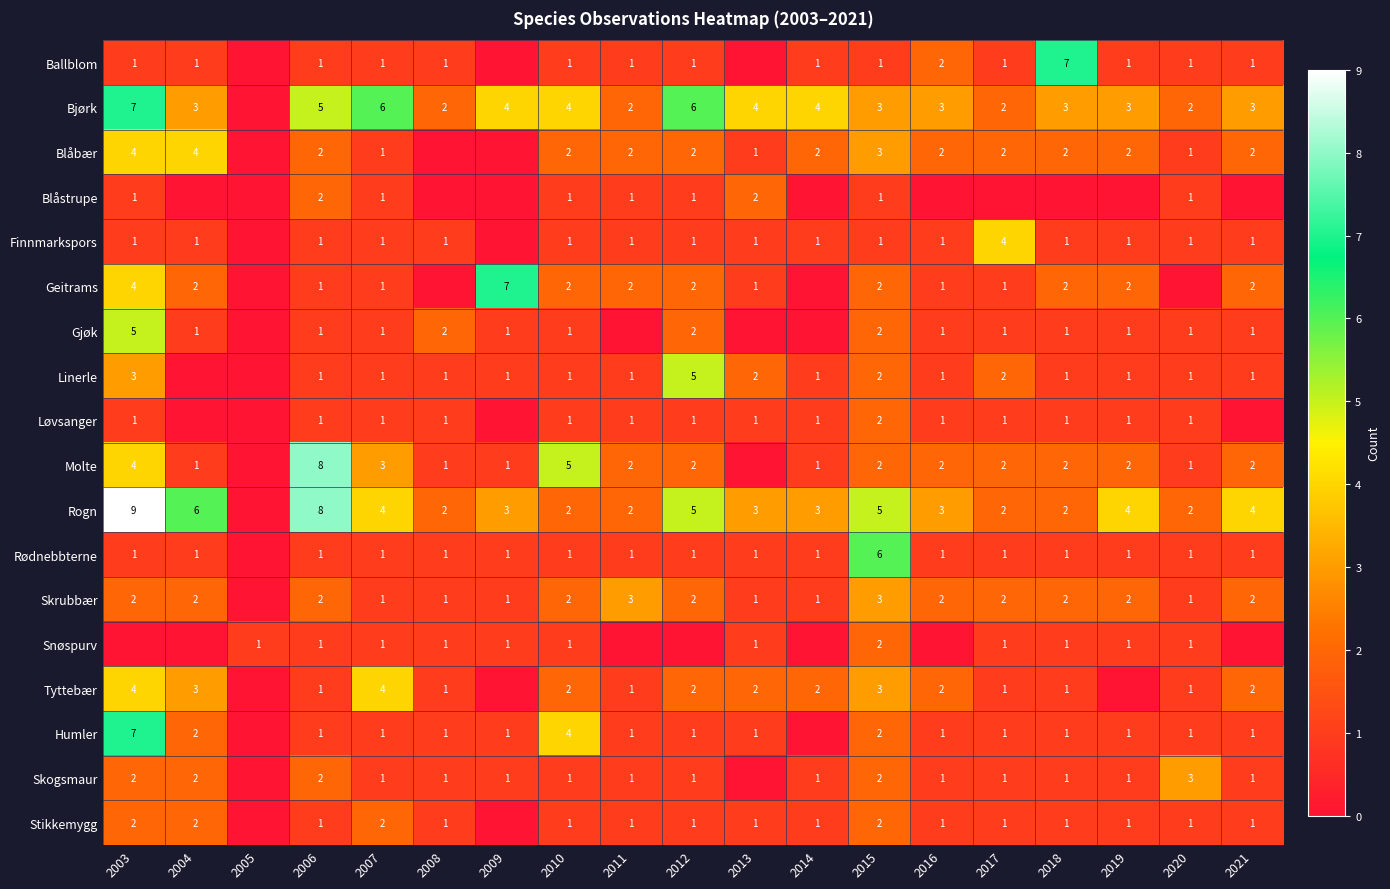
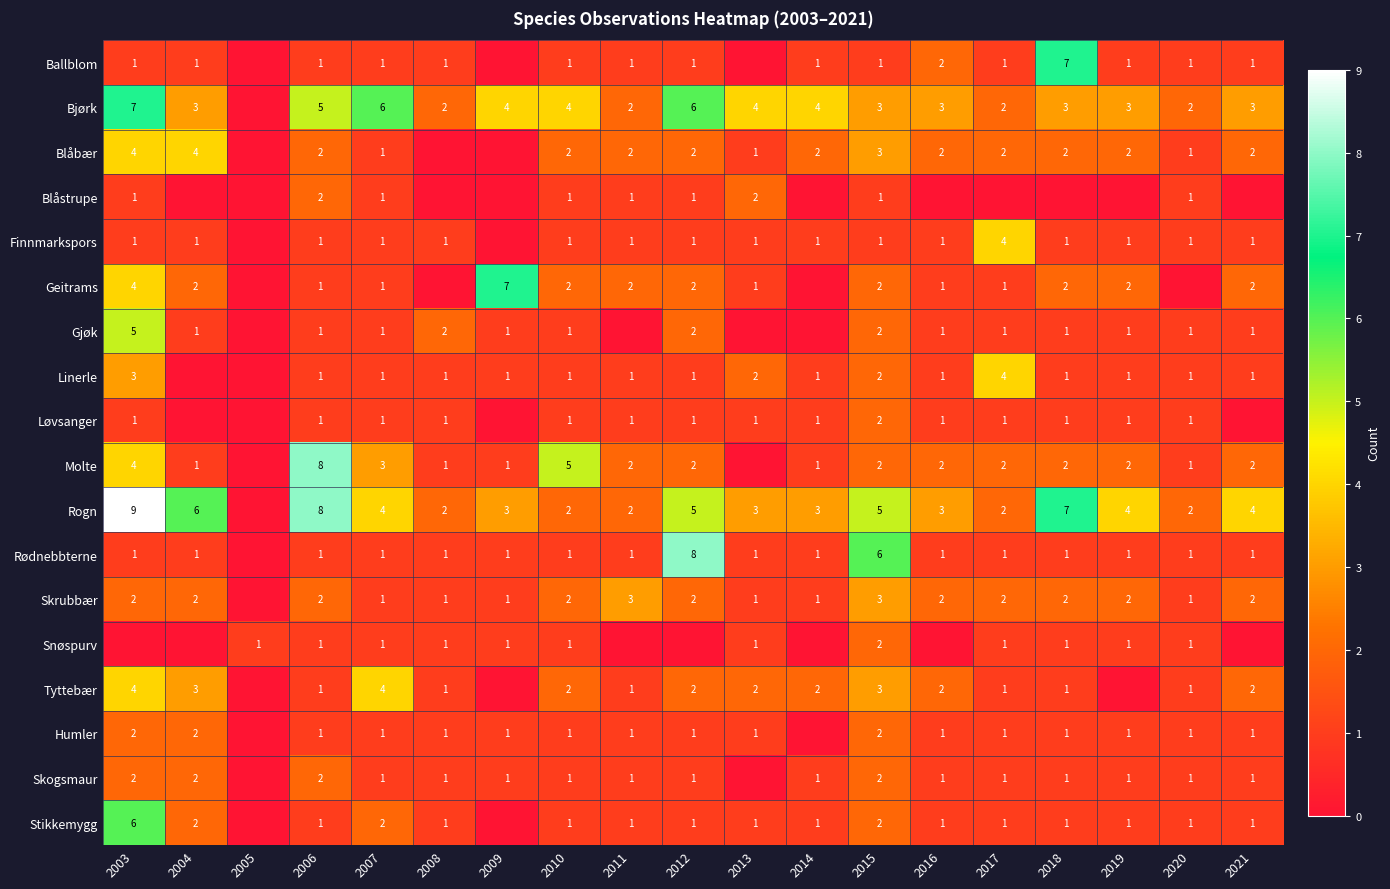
  {
    "Linerle": {
      "2003": 3,
      "2006": 1,
      "2007": 1,
      "2008": 1,
      "2009": 1,
      "2010": 1,
      "2011": 1,
-     "2012": 5,
+     "2012": 1,
      "2013": 2,
      "2014": 1,
      "2015": 2,
      "2016": 1,
-     "2017": 2,
+     "2017": 4,
      "2018": 1,
      "2019": 1,
      "2020": 1,
      "2021": 1
    },
    "Rogn": {
      "2003": 9,
      "2004": 6,
      "2006": 8,
      "2007": 4,
      "2008": 2,
      "2009": 3,
      "2010": 2,
      "2011": 2,
      "2012": 5,
      "2013": 3,
      "2014": 3,
      "2015": 5,
      "2016": 3,
      "2017": 2,
-     "2018": 2,
+     "2018": 7,
      "2019": 4,
      "2020": 2,
      "2021": 4
    },
    "Rødnebbterne": {
      "2003": 1,
      "2004": 1,
      "2006": 1,
      "2007": 1,
      "2008": 1,
      "2009": 1,
      "2010": 1,
      "2011": 1,
-     "2012": 1,
+     "2012": 8,
      "2013": 1,
      "2014": 1,
      "2015": 6,
      "2016": 1,
      "2017": 1,
      "2018": 1,
      "2019": 1,
      "2020": 1,
      "2021": 1
    },
    "Humler": {
-     "2003": 7,
+     "2003": 2,
      "2004": 2,
      "2006": 1,
      "2007": 1,
      "2008": 1,
      "2009": 1,
-     "2010": 4,
+     "2010": 1,
      "2011": 1,
      "2012": 1,
      "2013": 1,
      "2015": 2,
      "2016": 1,
      "2017": 1,
      "2018": 1,
      "2019": 1,
      "2020": 1,
      "2021": 1
    },
    "Skogsmaur": {
      "2003": 2,
      "2004": 2,
      "2006": 2,
      "2007": 1,
      "2008": 1,
      "2009": 1,
      "2010": 1,
      "2011": 1,
      "2012": 1,
      "2014": 1,
      "2015": 2,
      "2016": 1,
      "2017": 1,
      "2018": 1,
      "2019": 1,
-     "2020": 3,
+     "2020": 1,
      "2021": 1
    },
    "Stikkemygg": {
-     "2003": 2,
+     "2003": 6,
      "2004": 2,
      "2006": 1,
      "2007": 2,
      "2008": 1,
      "2010": 1,
      "2011": 1,
      "2012": 1,
      "2013": 1,
      "2014": 1,
      "2015": 2,
      "2016": 1,
      "2017": 1,
      "2018": 1,
      "2019": 1,
      "2020": 1,
      "2021": 1
    }
  }
